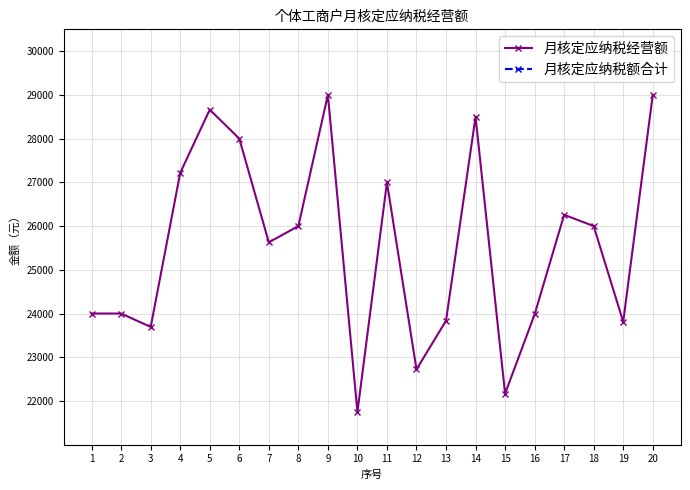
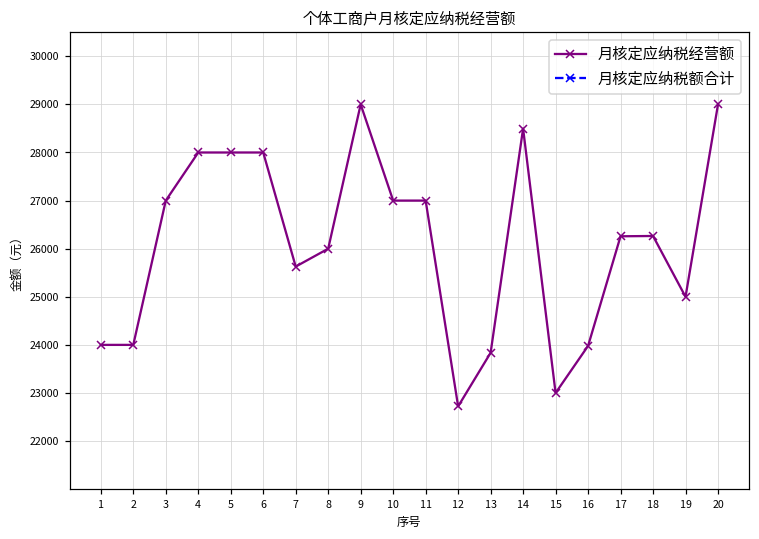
  {
    "月核定应纳税经营额": {
      "1": 24000,
      "2": 24000,
-     "3": 23700,
-     "4": 27200,
-     "5": 28700,
+     "3": 27000,
+     "4": 28000,
+     "5": 28000,
      "6": 28000,
      "7": 25600,
      "8": 26000,
      "9": 29000,
-     "10": 21700,
+     "10": 27000,
      "11": 27000,
      "12": 22700,
      "13": 23800,
      "14": 28500,
-     "15": 22200,
+     "15": 23000,
      "16": 24000,
      "17": 26300,
-     "18": 26000,
-     "19": 23800,
+     "18": 26300,
+     "19": 25000,
      "20": 29000
    }
  }
